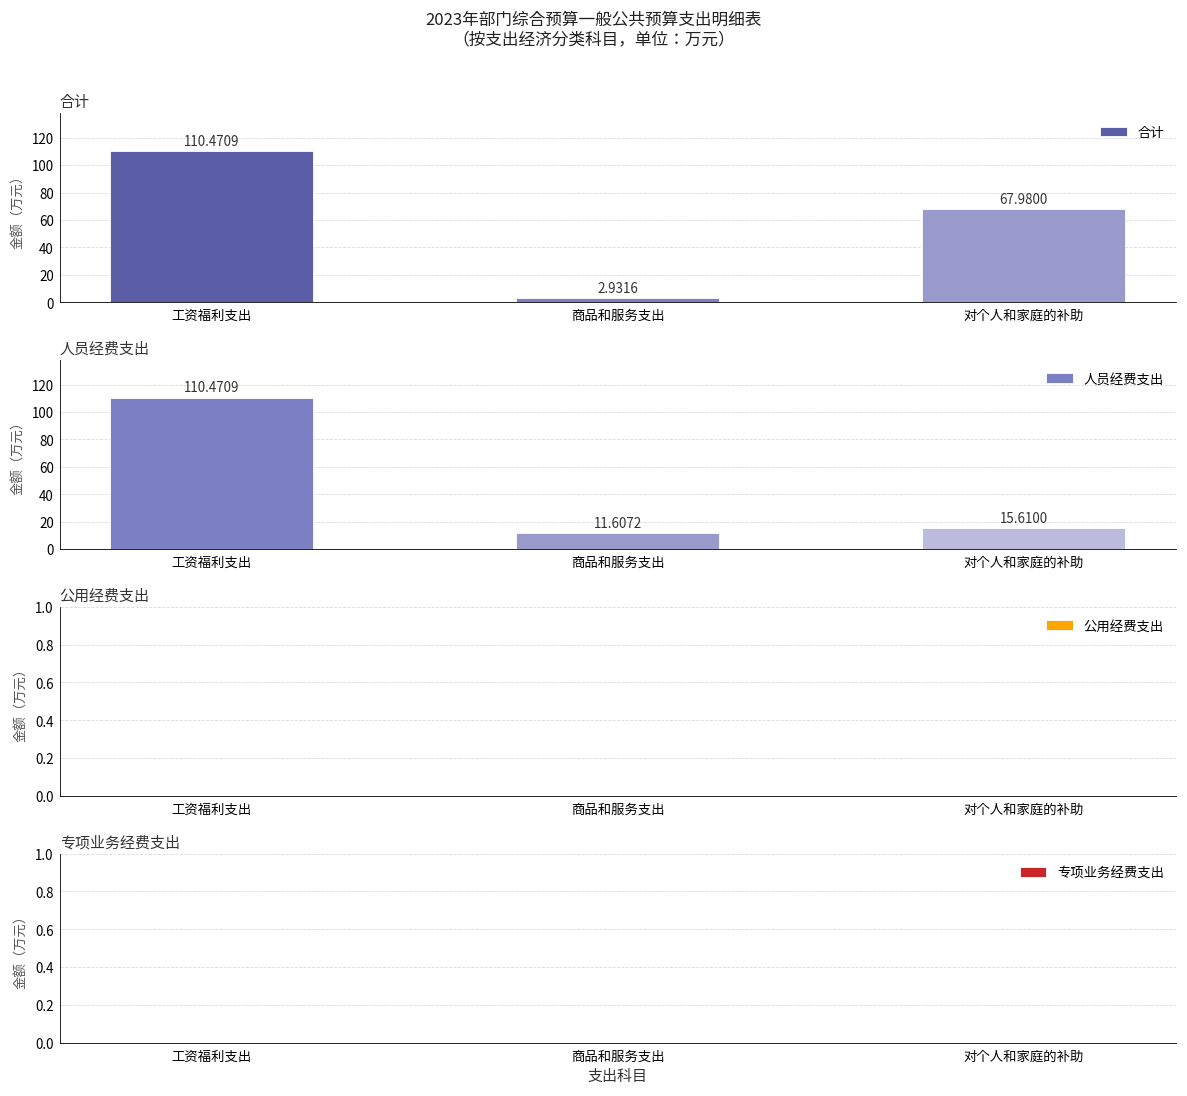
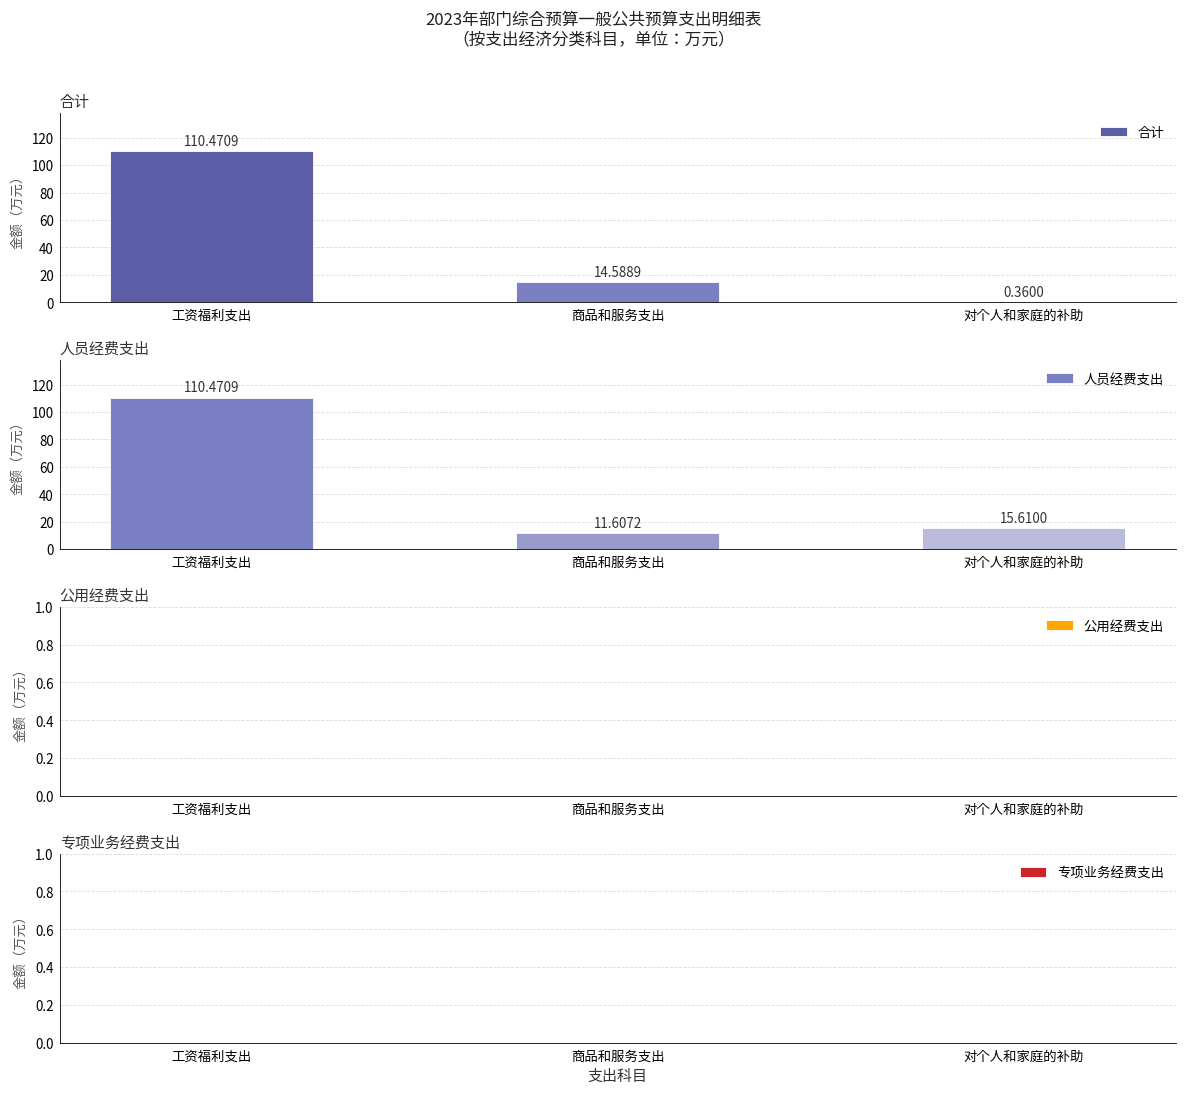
  {
    "合计": {
      "工资福利支出": 110.4709,
-     "商品和服务支出": 2.9316,
-     "对个人和家庭的补助": 67.9800
+     "商品和服务支出": 14.5889,
+     "对个人和家庭的补助": 0.3600
    },
    "人员经费支出": {
      "工资福利支出": 110.4709,
      "商品和服务支出": 11.6072,
      "对个人和家庭的补助": 15.6100
    },
    "公用经费支出": {
      "工资福利支出": 0.00,
      "商品和服务支出": 0.00,
      "对个人和家庭的补助": 0.00
    },
    "专项业务经费支出": {
      "工资福利支出": 0.00,
      "商品和服务支出": 0.00,
      "对个人和家庭的补助": 0.00
    }
  }
